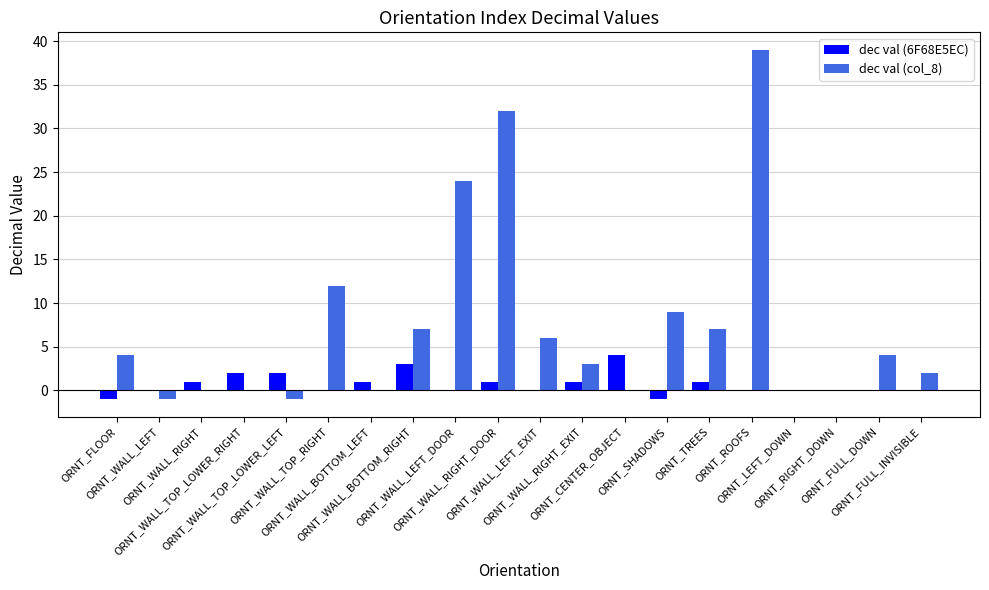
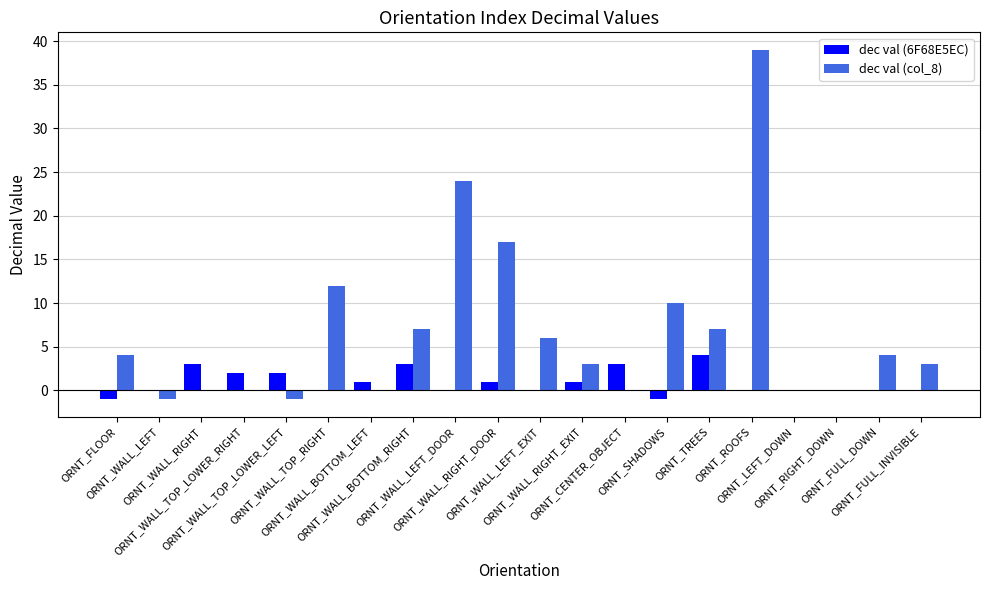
  {
    "dec val (6F68E5EC)": {
      "ORNT_FLOOR": -1,
      "ORNT_WALL_LEFT": 0,
-     "ORNT_WALL_RIGHT": 1,
+     "ORNT_WALL_RIGHT": 3,
      "ORNT_WALL_TOP_LOWER_RIGHT": 2,
      "ORNT_WALL_TOP_LOWER_LEFT": 2,
      "ORNT_WALL_TOP_RIGHT": 0,
      "ORNT_WALL_BOTTOM_LEFT": 1,
      "ORNT_WALL_BOTTOM_RIGHT": 3,
      "ORNT_WALL_LEFT_DOOR": 0,
      "ORNT_WALL_RIGHT_DOOR": 1,
      "ORNT_WALL_LEFT_EXIT": 0,
      "ORNT_WALL_RIGHT_EXIT": 1,
-     "ORNT_CENTER_OBJECT": 4,
+     "ORNT_CENTER_OBJECT": 3,
      "ORNT_SHADOWS": -1,
-     "ORNT_TREES": 1,
+     "ORNT_TREES": 4,
      "ORNT_ROOFS": 0,
      "ORNT_LEFT_DOWN": 0,
      "ORNT_RIGHT_DOWN": 0,
      "ORNT_FULL_DOWN": 0,
      "ORNT_FULL_INVISIBLE": 0
    },
    "dec val (col_8)": {
      "ORNT_FLOOR": 4,
      "ORNT_WALL_LEFT": -1,
      "ORNT_WALL_RIGHT": 0,
      "ORNT_WALL_TOP_LOWER_RIGHT": 0,
      "ORNT_WALL_TOP_LOWER_LEFT": -1,
      "ORNT_WALL_TOP_RIGHT": 12,
      "ORNT_WALL_BOTTOM_LEFT": 0,
      "ORNT_WALL_BOTTOM_RIGHT": 7,
      "ORNT_WALL_LEFT_DOOR": 24,
-     "ORNT_WALL_RIGHT_DOOR": 32,
+     "ORNT_WALL_RIGHT_DOOR": 17,
      "ORNT_WALL_LEFT_EXIT": 6,
      "ORNT_WALL_RIGHT_EXIT": 3,
      "ORNT_CENTER_OBJECT": 0,
-     "ORNT_SHADOWS": 9,
+     "ORNT_SHADOWS": 10,
      "ORNT_TREES": 7,
      "ORNT_ROOFS": 39,
      "ORNT_LEFT_DOWN": 0,
      "ORNT_RIGHT_DOWN": 0,
      "ORNT_FULL_DOWN": 4,
-     "ORNT_FULL_INVISIBLE": 2
+     "ORNT_FULL_INVISIBLE": 3
    }
  }
